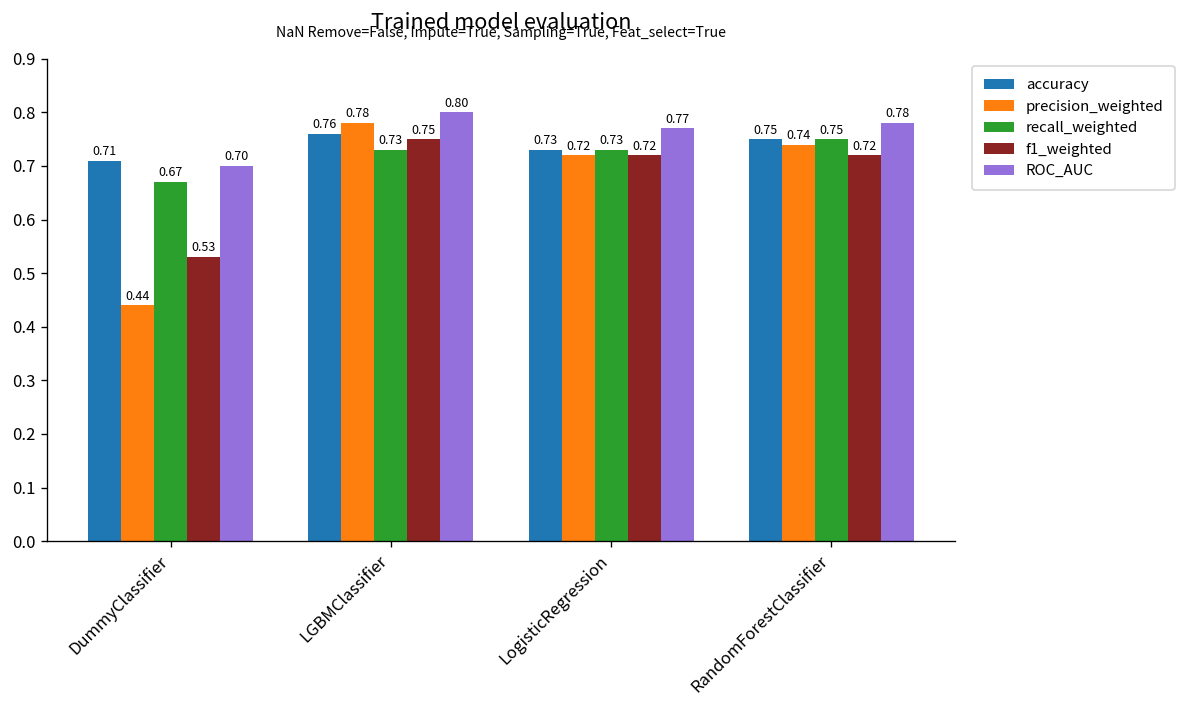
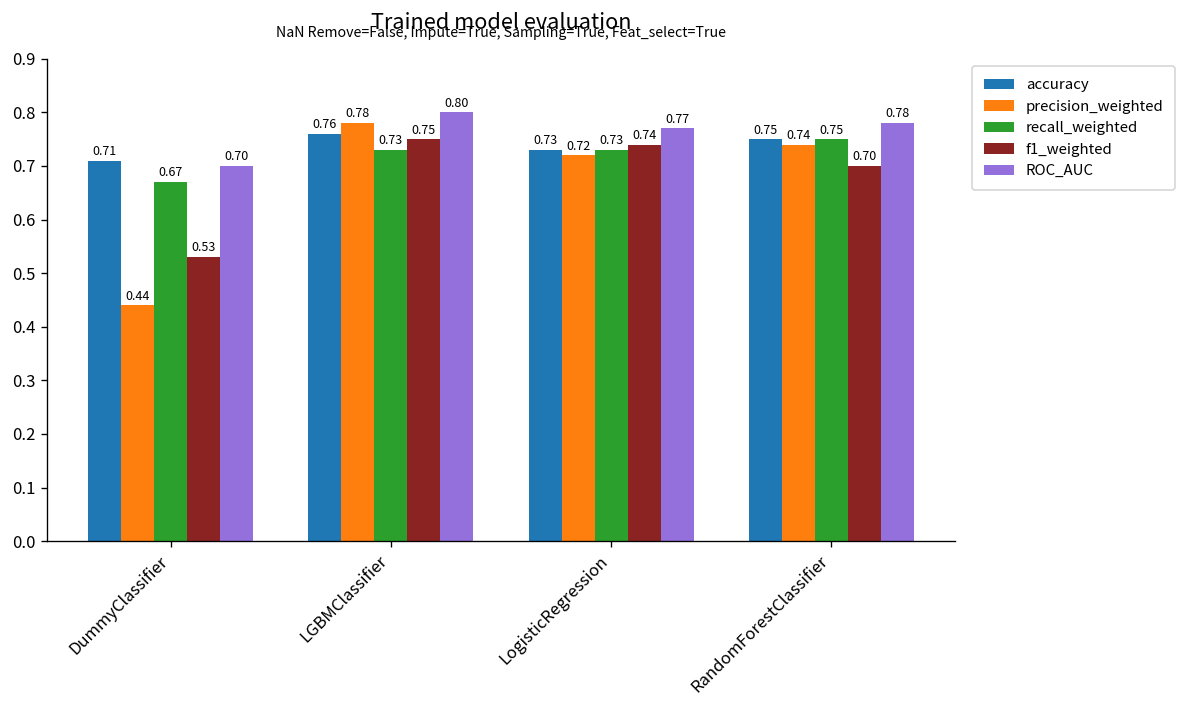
  {
    "accuracy": {
      "DummyClassifier": 0.71,
      "LGBMClassifier": 0.76,
      "LogisticRegression": 0.73,
      "RandomForestClassifier": 0.75
    },
    "precision_weighted": {
      "DummyClassifier": 0.44,
      "LGBMClassifier": 0.78,
      "LogisticRegression": 0.72,
      "RandomForestClassifier": 0.74
    },
    "recall_weighted": {
      "DummyClassifier": 0.67,
      "LGBMClassifier": 0.73,
      "LogisticRegression": 0.73,
      "RandomForestClassifier": 0.75
    },
    "f1_weighted": {
      "DummyClassifier": 0.53,
      "LGBMClassifier": 0.75,
-     "LogisticRegression": 0.72,
-     "RandomForestClassifier": 0.72
+     "LogisticRegression": 0.74,
+     "RandomForestClassifier": 0.70
    },
    "ROC_AUC": {
      "DummyClassifier": 0.70,
      "LGBMClassifier": 0.80,
      "LogisticRegression": 0.77,
      "RandomForestClassifier": 0.78
    }
  }
